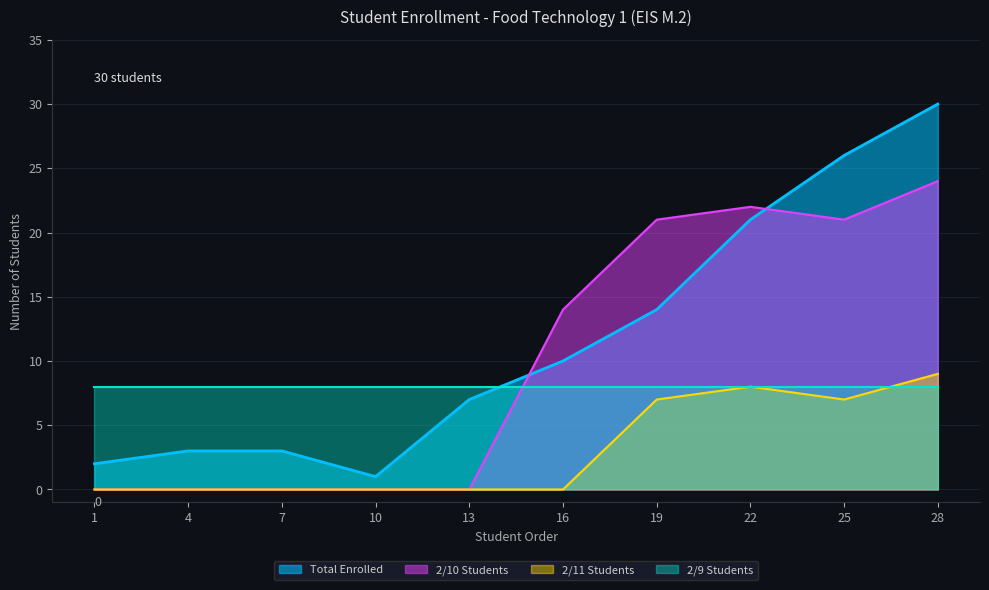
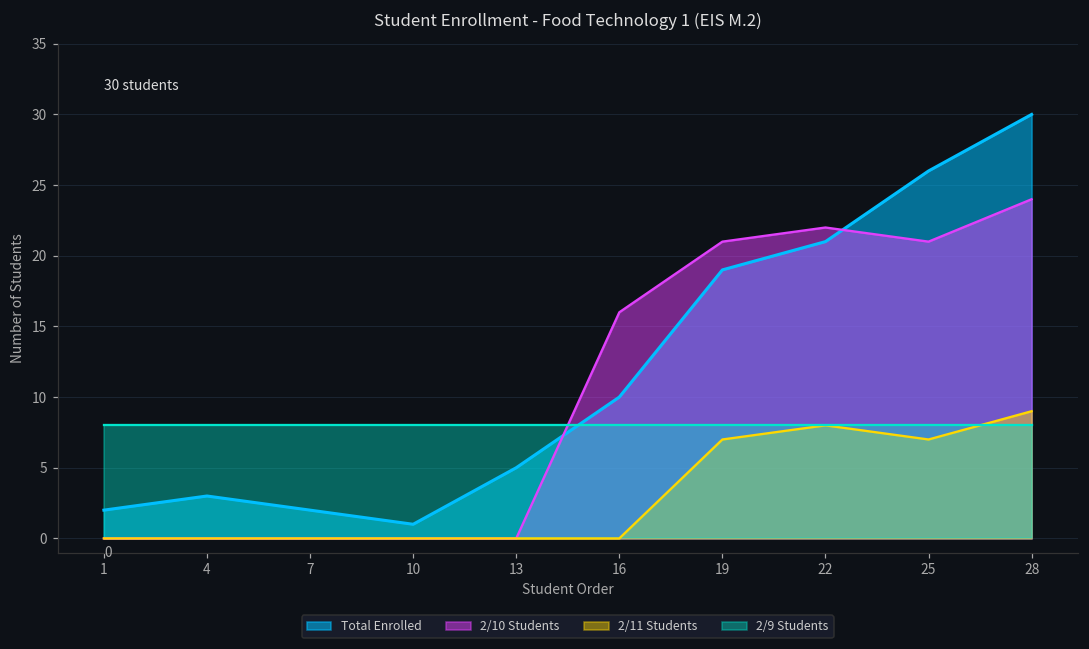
  {
    "Total Enrolled": {
      "1": 2,
      "4": 3,
-     "7": 3,
+     "7": 2,
      "10": 1,
-     "13": 7,
+     "13": 5,
      "16": 10,
-     "19": 14,
+     "19": 19,
      "22": 21,
      "25": 26,
      "28": 30
    },
    "2/10 Students": {
-     "16": 14,
+     "16": 16,
      "19": 21,
      "22": 22,
      "25": 21,
      "28": 24
    },
    "2/11 Students": {
      "16": 0,
      "19": 7,
      "25": 7,
      "28": 9
    },
    "2/9 Students": {
      "1": 8,
      "4": 8,
      "7": 8,
      "10": 8,
      "13": 8,
      "16": 8,
      "19": 8,
      "25": 8,
      "28": 8
    }
  }
